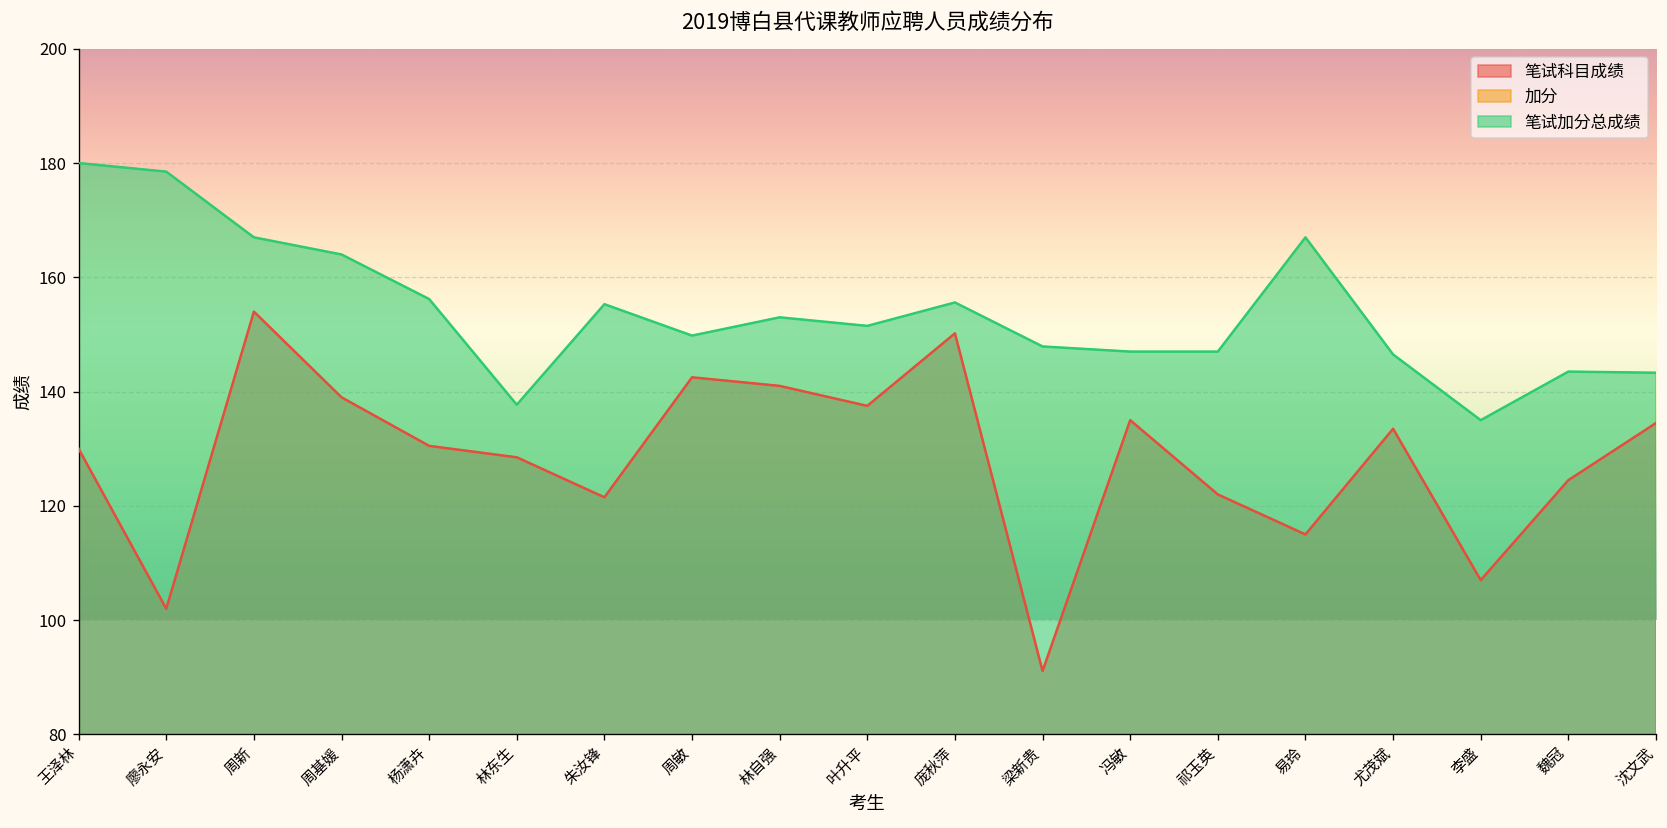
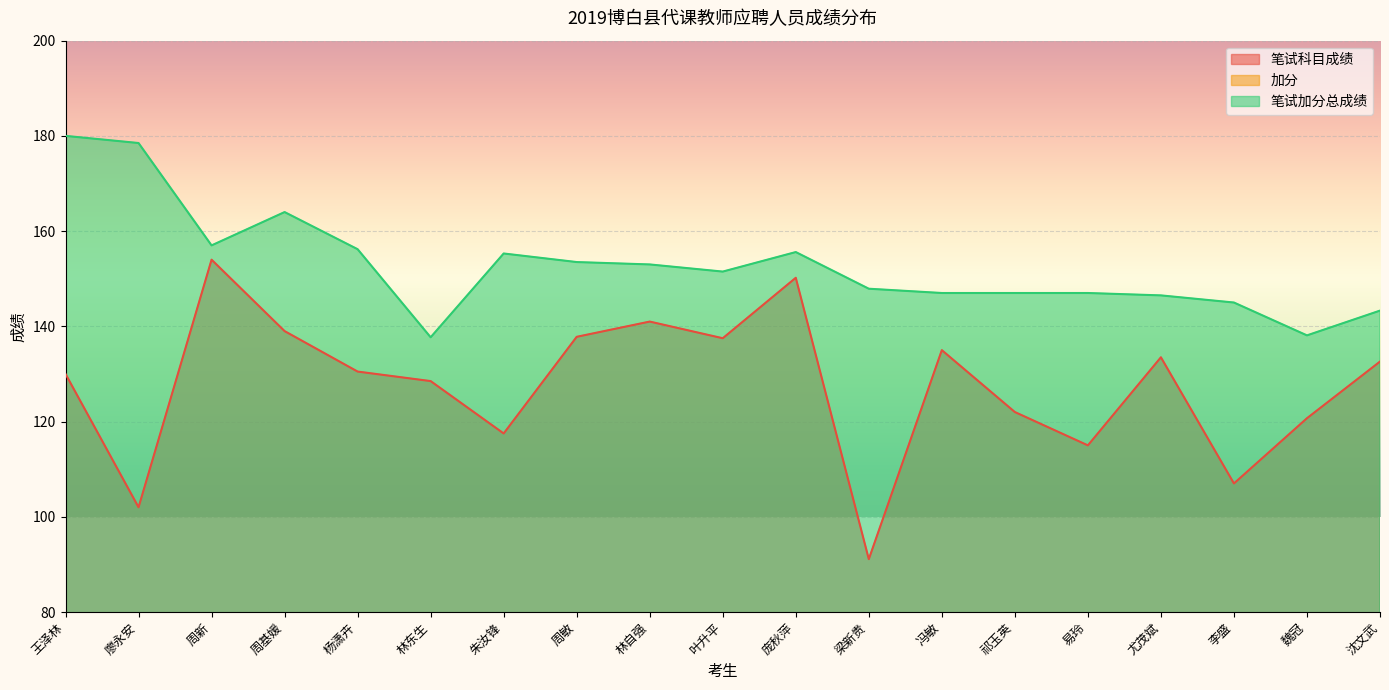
  {
    "笔试科目成绩": {
      "王泽林": 130,
      "廖永安": 102,
      "周新": 154,
      "周基媛": 139,
      "杨潇卉": 131,
      "林东生": 129,
-     "朱汝锋": 122,
-     "周敏": 143,
+     "朱汝锋": 118,
+     "周敏": 138,
      "林自强": 141,
      "叶升平": 138,
      "庞秋萍": 150,
      "梁新贵": 91,
      "冯敏": 135,
      "祁玉英": 122,
      "易玲": 115,
      "尤茂斌": 134,
      "李盛": 107,
-     "魏冠": 125,
-     "沈文武": 135
+     "魏冠": 121,
+     "沈文武": 133
    },
    "笔试加分总成绩": {
      "王泽林": 180,
      "廖永安": 179,
-     "周新": 167,
+     "周新": 157,
      "周基媛": 164,
      "杨潇卉": 156,
      "林东生": 138,
      "朱汝锋": 155,
-     "周敏": 150,
+     "周敏": 154,
      "林自强": 153,
      "叶升平": 152,
      "庞秋萍": 156,
      "梁新贵": 148,
      "冯敏": 147,
      "祁玉英": 147,
-     "易玲": 167,
+     "易玲": 147,
      "尤茂斌": 147,
-     "李盛": 135,
-     "魏冠": 144,
+     "李盛": 145,
+     "魏冠": 138,
      "沈文武": 143
    }
  }
